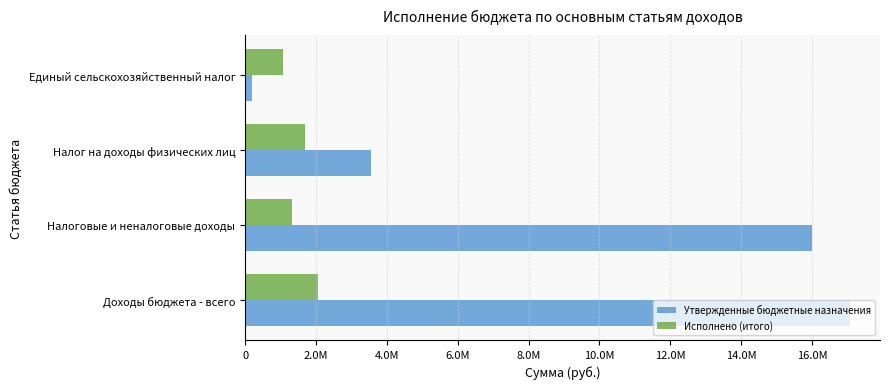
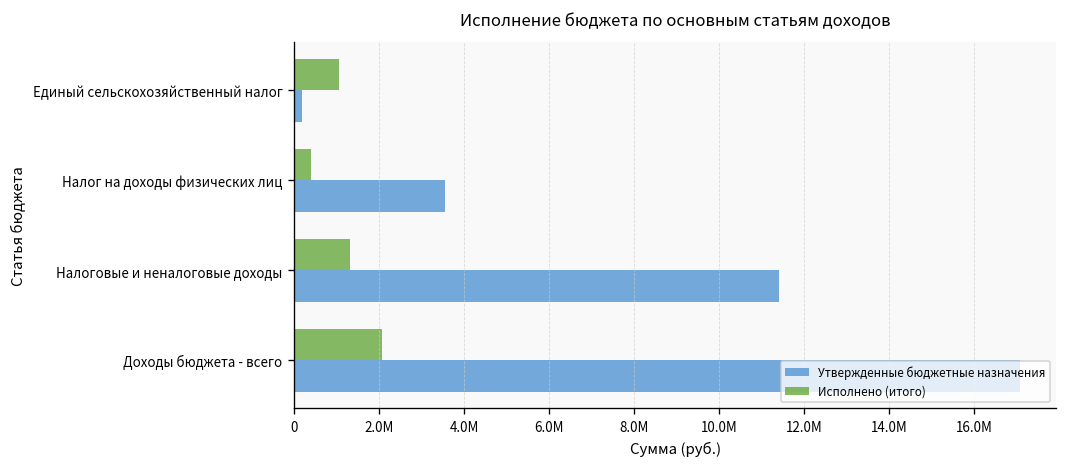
  {
    "Утвержденные бюджетные назначения": {
      "Единый сельскохозяйственный налог": 200000,
      "Налог на доходы физических лиц": 3600000,
-     "Налоговые и неналоговые доходы": 16000000
+     "Налоговые и неналоговые доходы": 11400000
    },
    "Исполнено (итого)": {
      "Единый сельскохозяйственный налог": 1100000,
-     "Налог на доходы физических лиц": 1700000,
+     "Налог на доходы физических лиц": 400000,
      "Налоговые и неналоговые доходы": 1300000,
      "Доходы бюджета - всего": 2100000
    }
  }
